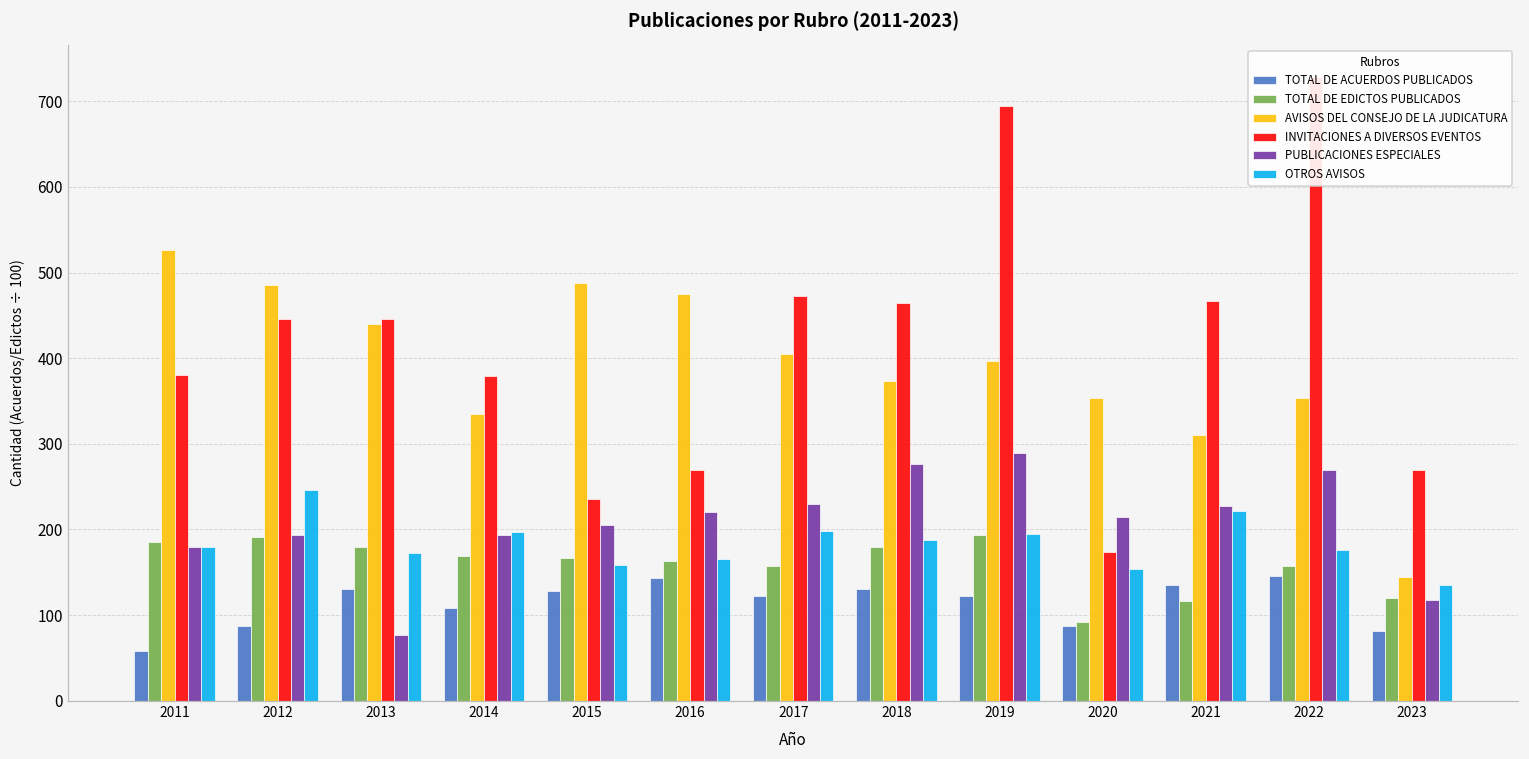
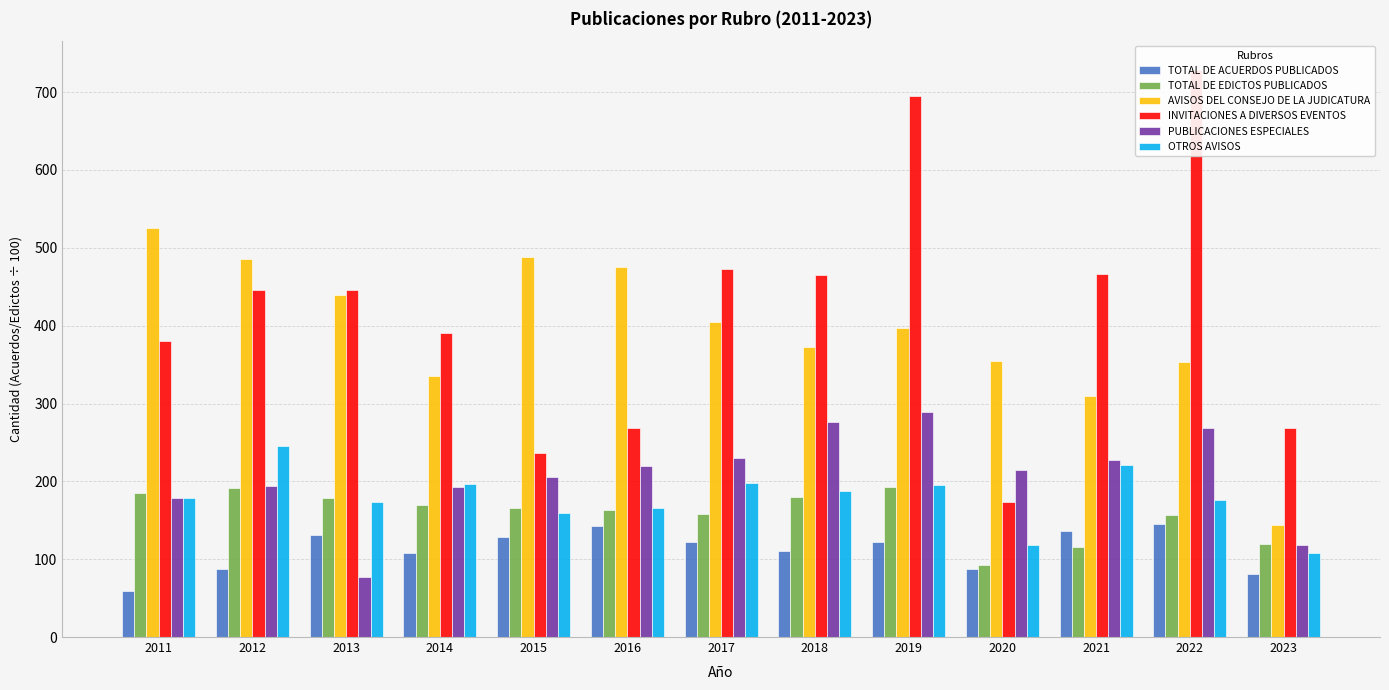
  {
    "TOTAL DE ACUERDOS PUBLICADOS": {
      "2011": 60,
      "2012": 90,
      "2013": 130,
      "2014": 110,
      "2015": 130,
      "2016": 140,
      "2017": 120,
-     "2018": 130,
+     "2018": 110,
      "2019": 120,
      "2020": 90,
      "2021": 140,
      "2022": 150,
      "2023": 80
    },
    "TOTAL DE EDICTOS PUBLICADOS": {
      "2011": 190,
      "2012": 190,
      "2013": 180,
      "2014": 170,
      "2015": 170,
      "2016": 160,
      "2017": 160,
      "2018": 180,
      "2019": 190,
      "2020": 90,
      "2021": 120,
      "2022": 160,
      "2023": 120
    },
    "AVISOS DEL CONSEJO DE LA JUDICATURA": {
      "2011": 530,
      "2012": 490,
      "2013": 440,
      "2014": 340,
      "2015": 490,
      "2016": 480,
      "2017": 410,
      "2018": 370,
      "2019": 400,
      "2020": 350,
      "2021": 310,
      "2022": 350,
      "2023": 140
    },
    "INVITACIONES A DIVERSOS EVENTOS": {
      "2011": 380,
      "2012": 450,
      "2013": 450,
-     "2014": 380,
+     "2014": 390,
      "2015": 240,
      "2016": 270,
      "2017": 470,
      "2018": 470,
      "2019": 700,
      "2020": 170,
      "2021": 470,
      "2023": 270
    },
    "PUBLICACIONES ESPECIALES": {
      "2011": 180,
      "2012": 190,
      "2013": 80,
      "2014": 190,
      "2015": 210,
      "2016": 220,
      "2017": 230,
      "2018": 280,
      "2019": 290,
      "2020": 210,
      "2021": 230,
      "2022": 270,
      "2023": 120
    },
    "OTROS AVISOS": {
      "2011": 180,
      "2012": 250,
      "2013": 170,
      "2014": 200,
      "2015": 160,
      "2016": 170,
      "2017": 200,
      "2018": 190,
      "2019": 200,
-     "2020": 150,
+     "2020": 120,
      "2021": 220,
      "2022": 180,
-     "2023": 140
+     "2023": 110
    }
  }
